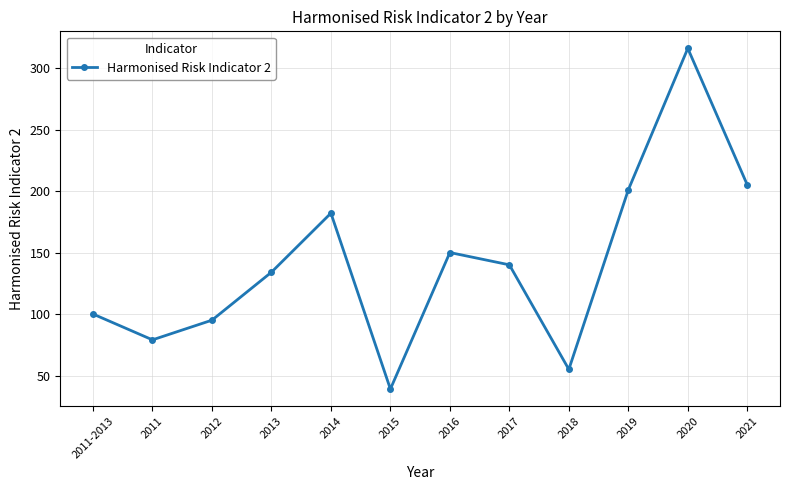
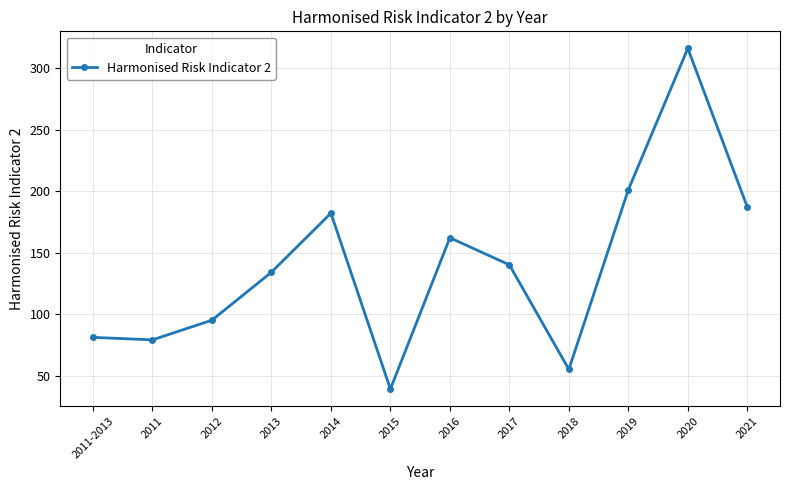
  {
-   "2011-2013": 100,
+   "2011-2013": 81,
    "2011": 79,
    "2012": 95,
    "2013": 134,
    "2014": 182,
    "2015": 39,
-   "2016": 150,
+   "2016": 162,
    "2017": 140,
    "2018": 55,
    "2019": 201,
    "2020": 316,
-   "2021": 205
+   "2021": 187
  }
